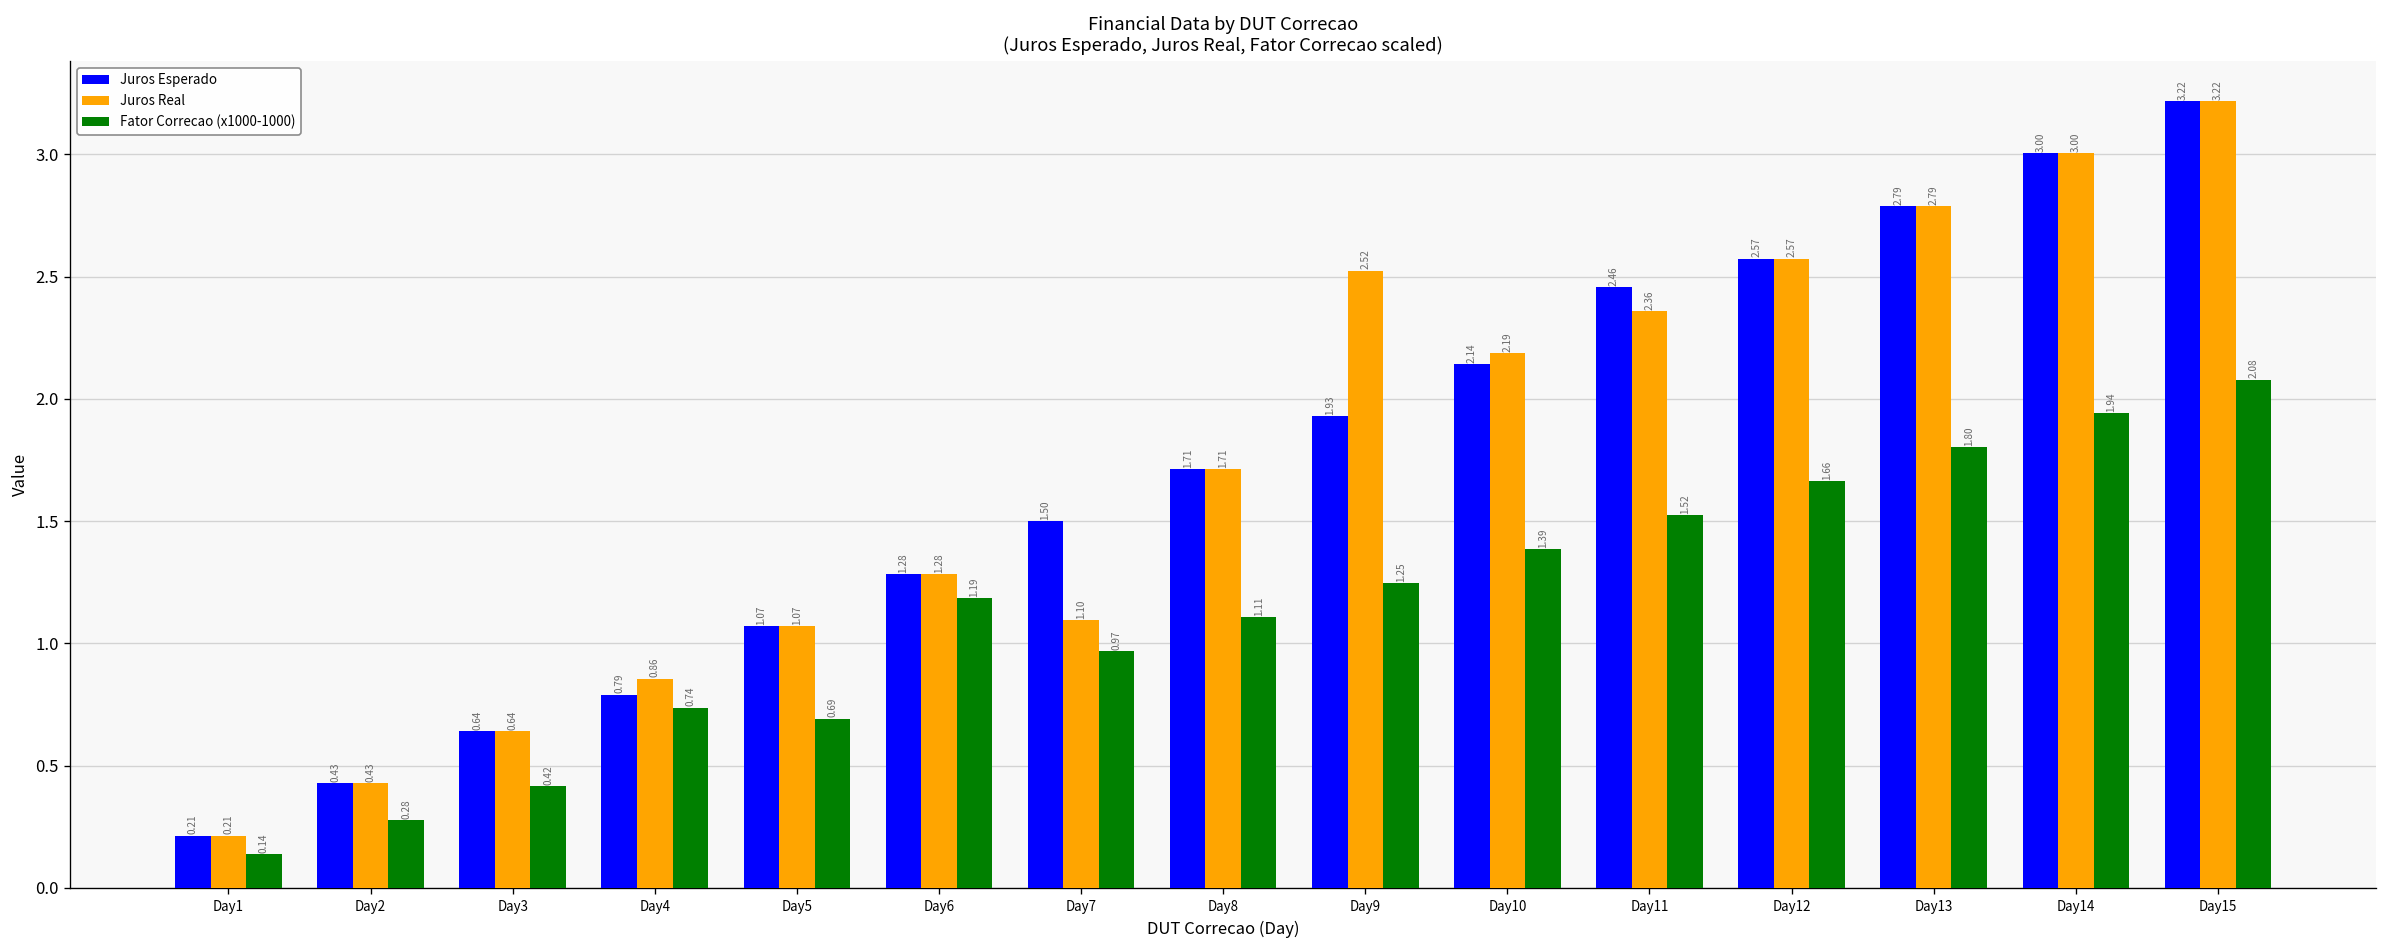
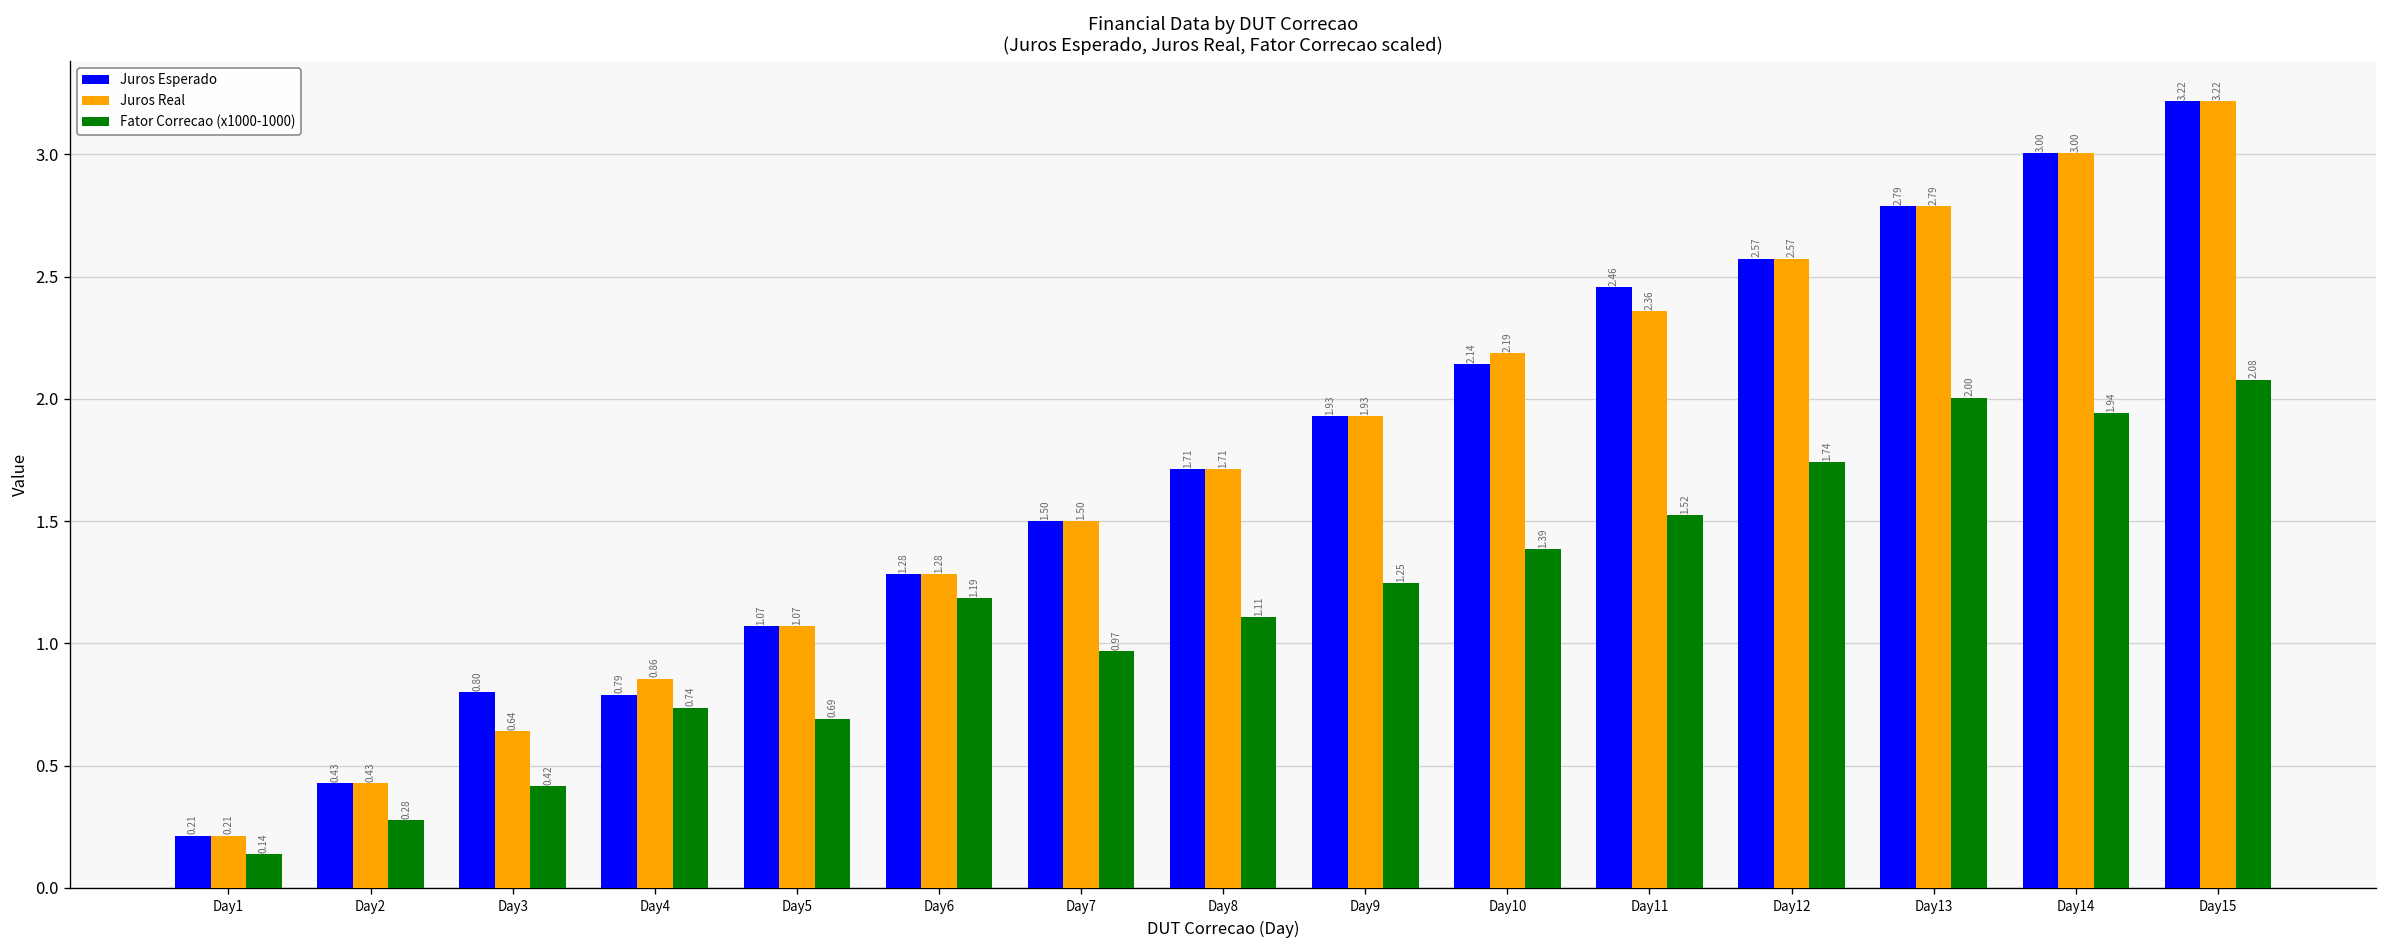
  {
    "Juros Esperado": {
      "Day1": 0.21,
      "Day2": 0.43,
-     "Day3": 0.64,
+     "Day3": 0.80,
      "Day4": 0.79,
      "Day5": 1.07,
      "Day6": 1.28,
      "Day7": 1.50,
      "Day8": 1.71,
      "Day9": 1.93,
      "Day10": 2.14,
      "Day11": 2.46,
      "Day12": 2.57,
      "Day13": 2.79,
      "Day14": 3.00,
      "Day15": 3.22
    },
    "Juros Real": {
      "Day1": 0.21,
      "Day2": 0.43,
      "Day3": 0.64,
      "Day4": 0.86,
      "Day5": 1.07,
      "Day6": 1.28,
-     "Day7": 1.10,
+     "Day7": 1.50,
      "Day8": 1.71,
-     "Day9": 2.52,
+     "Day9": 1.93,
      "Day10": 2.19,
      "Day11": 2.36,
      "Day12": 2.57,
      "Day13": 2.79,
      "Day14": 3.00,
      "Day15": 3.22
    },
    "Fator Correcao (x1000-1000)": {
      "Day1": 0.14,
      "Day2": 0.28,
      "Day3": 0.42,
      "Day4": 0.74,
      "Day5": 0.69,
      "Day6": 1.19,
      "Day7": 0.97,
      "Day8": 1.11,
      "Day9": 1.25,
      "Day10": 1.39,
      "Day11": 1.52,
-     "Day12": 1.66,
-     "Day13": 1.80,
+     "Day12": 1.74,
+     "Day13": 2.00,
      "Day14": 1.94,
      "Day15": 2.08
    }
  }
